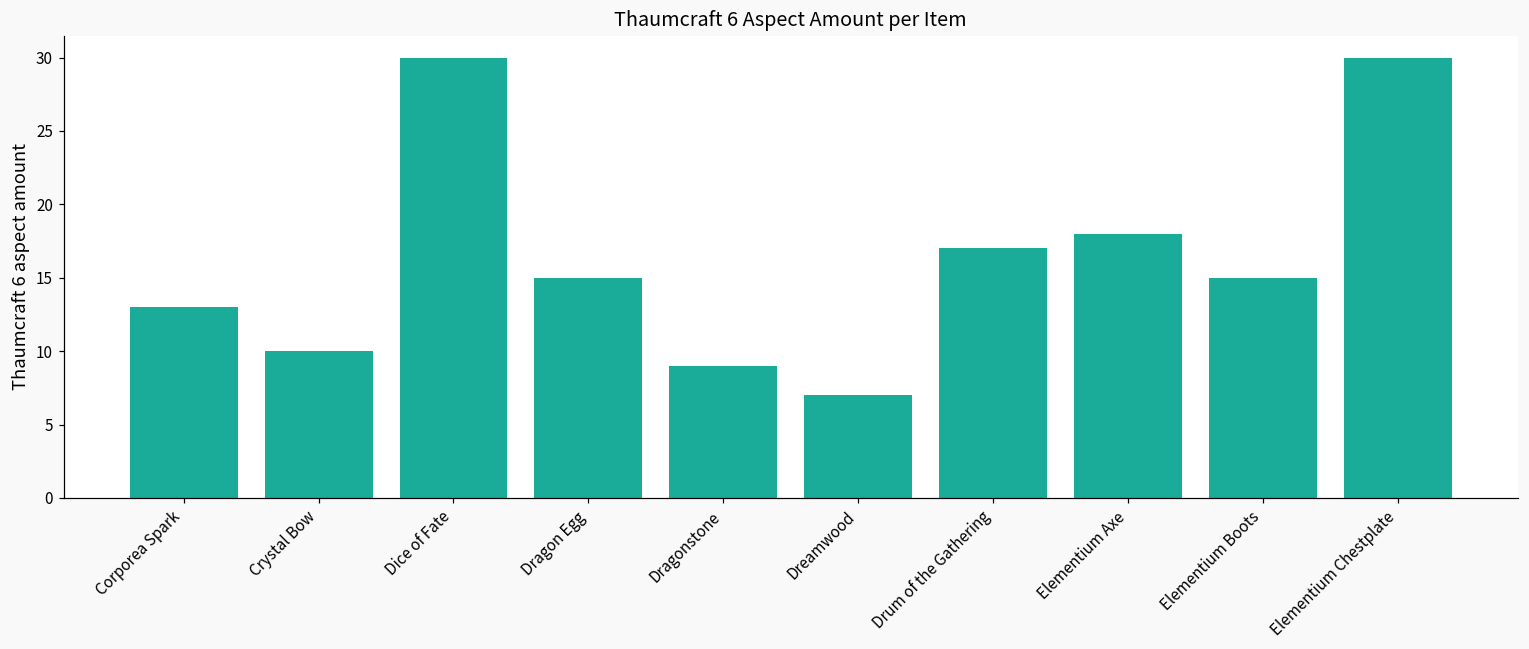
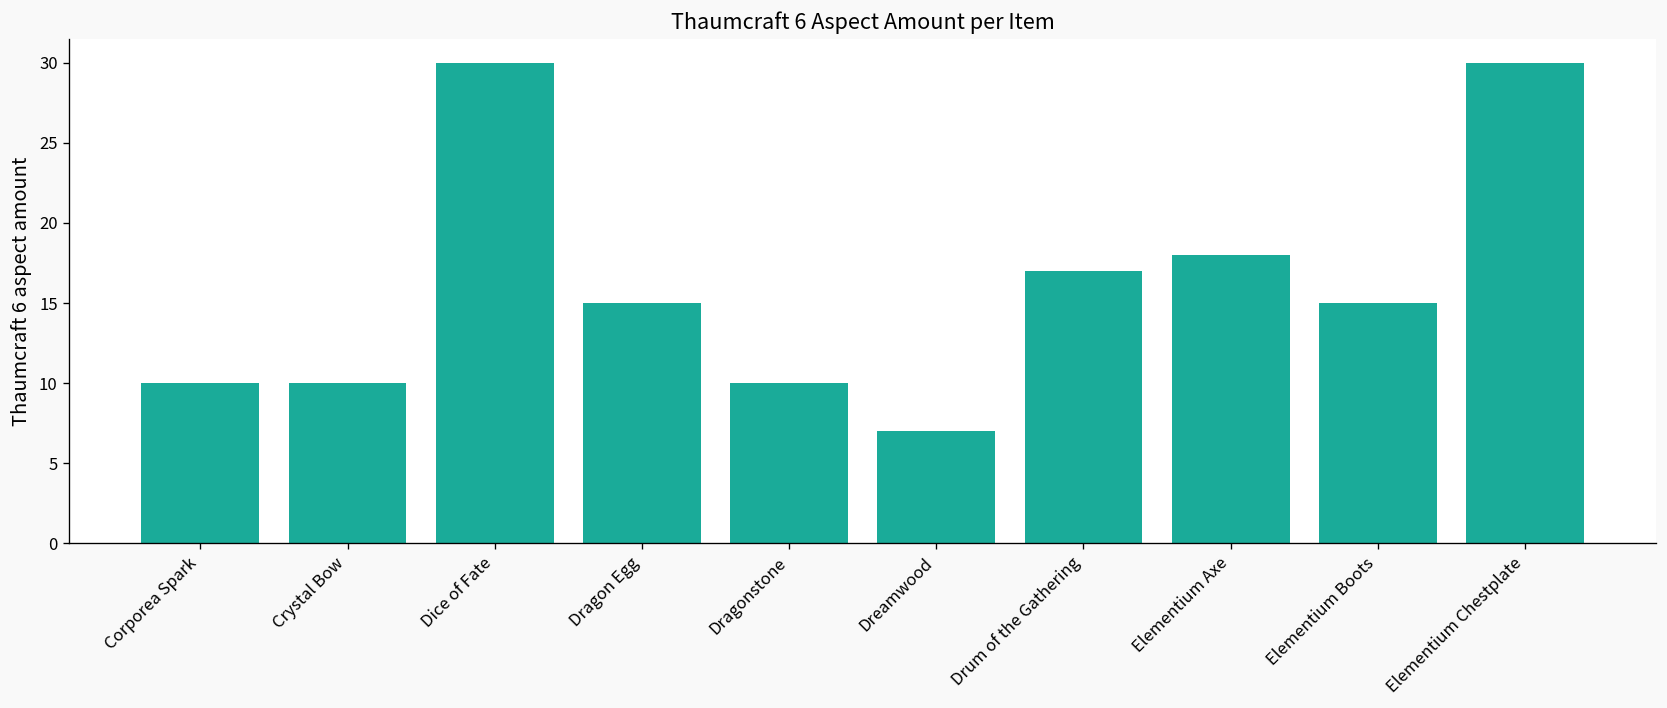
  {
-   "Corporea Spark": 13,
+   "Corporea Spark": 10,
    "Crystal Bow": 10,
    "Dice of Fate": 30,
    "Dragon Egg": 15,
-   "Dragonstone": 9,
+   "Dragonstone": 10,
    "Dreamwood": 7,
    "Drum of the Gathering": 17,
    "Elementium Axe": 18,
    "Elementium Boots": 15,
    "Elementium Chestplate": 30
  }
